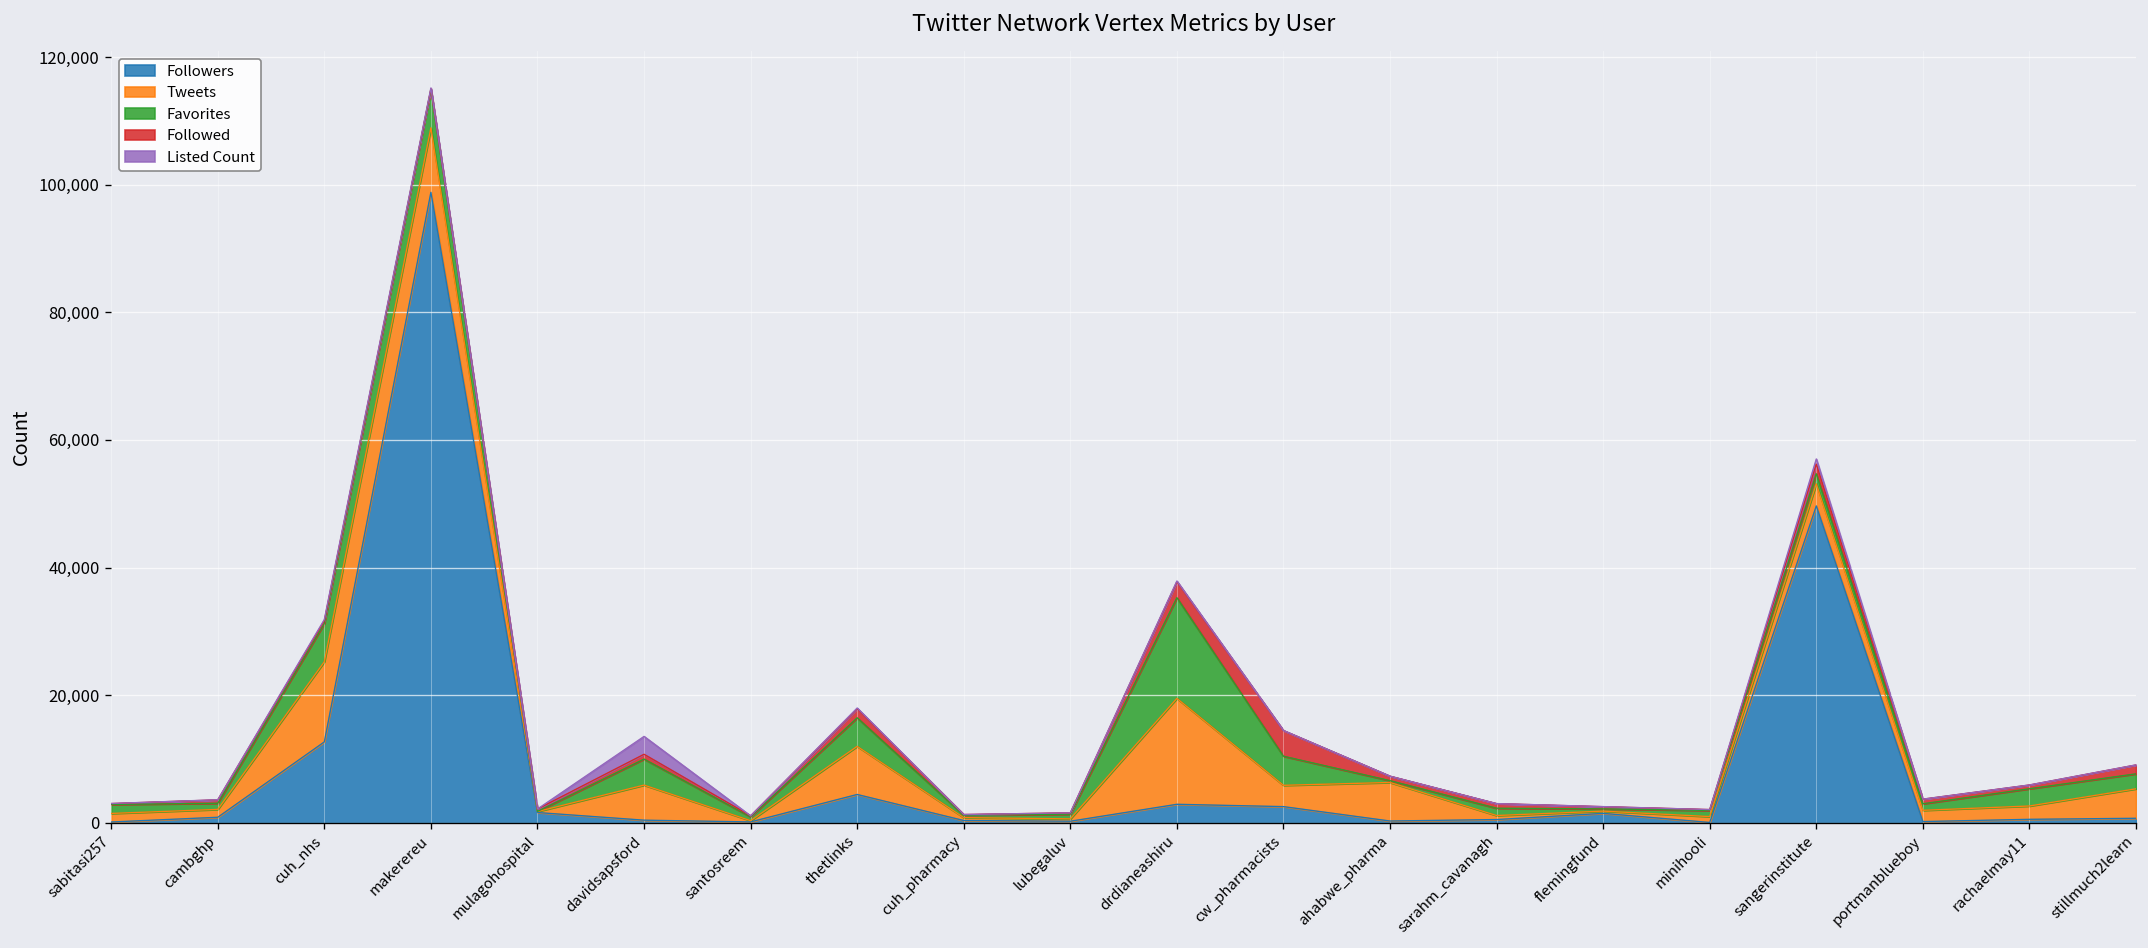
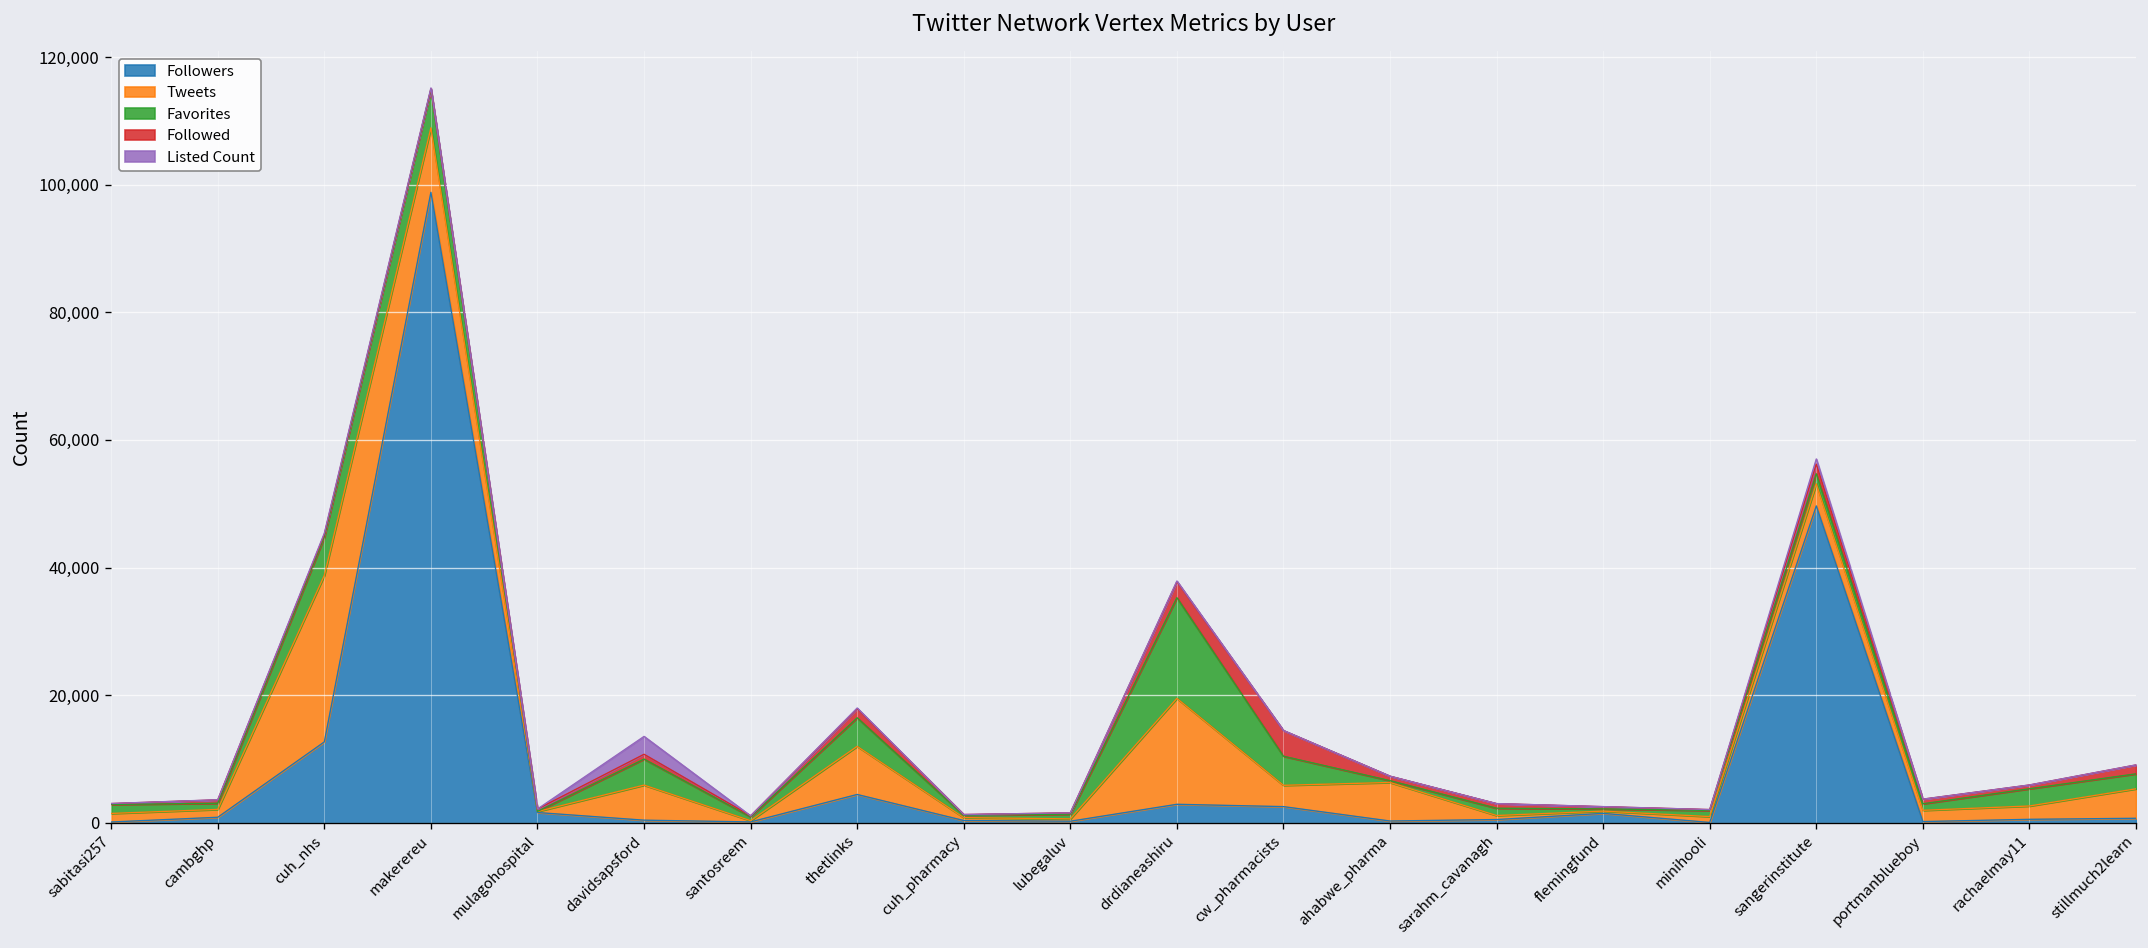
  {
    "Followers": {
      "sabitasi257": "0",
      "cambghp": "1,000",
      "cuh_nhs": "13,000",
      "makerereu": "99,000",
      "davidsapsford": "0",
      "thetlinks": "4,000",
      "drdianeashiru": "3,000",
      "cw_pharmacists": "3,000",
      "ahabwe_pharma": "0",
      "sarahm_cavanagh": "1,000",
      "minihooli": "0",
      "sangerinstitute": "50,000",
      "portmanblueboy": "0",
      "rachaelmay11": "1,000",
      "stillmuch2learn": "1,000"
    },
    "Tweets": {
      "sabitasi257": "1,000",
      "cambghp": "1,000",
-     "cuh_nhs": "13,000",
+     "cuh_nhs": "26,000",
      "makerereu": "10,000",
      "davidsapsford": "5,000",
      "thetlinks": "8,000",
      "drdianeashiru": "17,000",
      "cw_pharmacists": "3,000",
      "sarahm_cavanagh": "1,000",
      "minihooli": "1,000",
      "sangerinstitute": "3,000",
      "portmanblueboy": "2,000",
      "rachaelmay11": "2,000",
      "stillmuch2learn": "5,000"
    },
    "Favorites": {
      "cambghp": "1,000",
      "davidsapsford": "4,000",
      "thetlinks": "4,000",
      "drdianeashiru": "16,000",
      "cw_pharmacists": "5,000",
      "sarahm_cavanagh": "1,000",
      "sangerinstitute": "2,000",
      "portmanblueboy": "1,000",
      "rachaelmay11": "3,000",
      "stillmuch2learn": "2,000"
    },
    "Followed": {
      "davidsapsford": "1,000",
      "sangerinstitute": "2,000"
    },
    "Listed Count": {
      "davidsapsford": "3,000",
      "sangerinstitute": "1,000"
    }
  }
